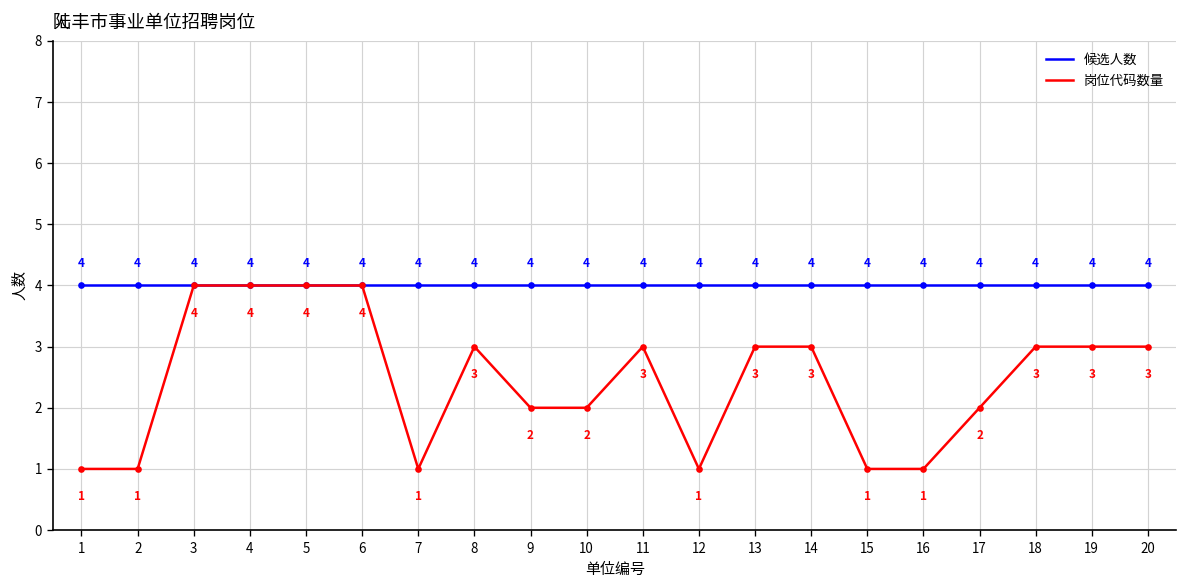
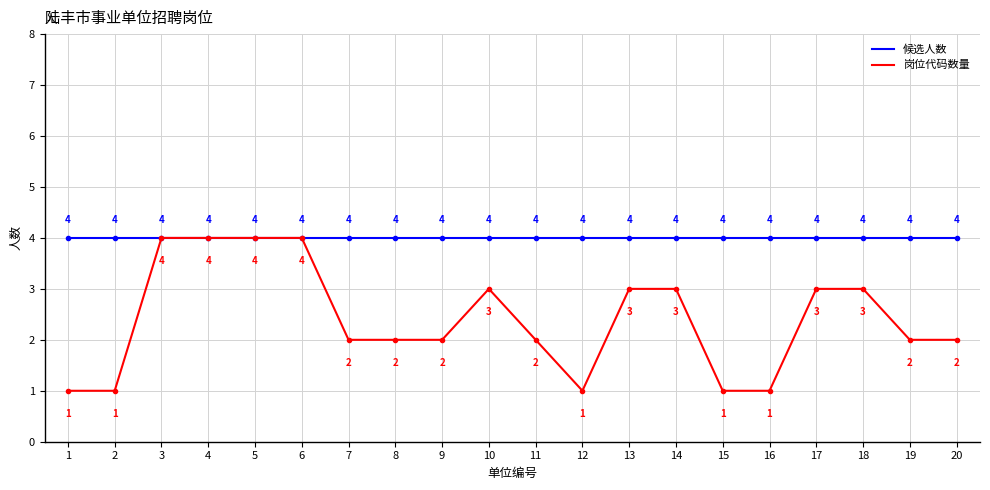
  {
    "候选人数": {
      "1": 4,
      "2": 4,
      "7": 4,
      "8": 4,
      "9": 4,
      "10": 4,
      "11": 4,
      "12": 4,
      "13": 4,
      "14": 4,
      "15": 4,
      "16": 4,
      "17": 4,
      "18": 4,
      "19": 4,
      "20": 4
    },
    "岗位代码数量": {
      "1": 1,
      "2": 1,
-     "7": 1,
-     "8": 3,
+     "7": 2,
+     "8": 2,
      "9": 2,
-     "10": 2,
-     "11": 3,
+     "10": 3,
+     "11": 2,
      "12": 1,
      "13": 3,
      "14": 3,
      "15": 1,
      "16": 1,
-     "17": 2,
+     "17": 3,
      "18": 3,
-     "19": 3,
-     "20": 3
+     "19": 2,
+     "20": 2
    }
  }
